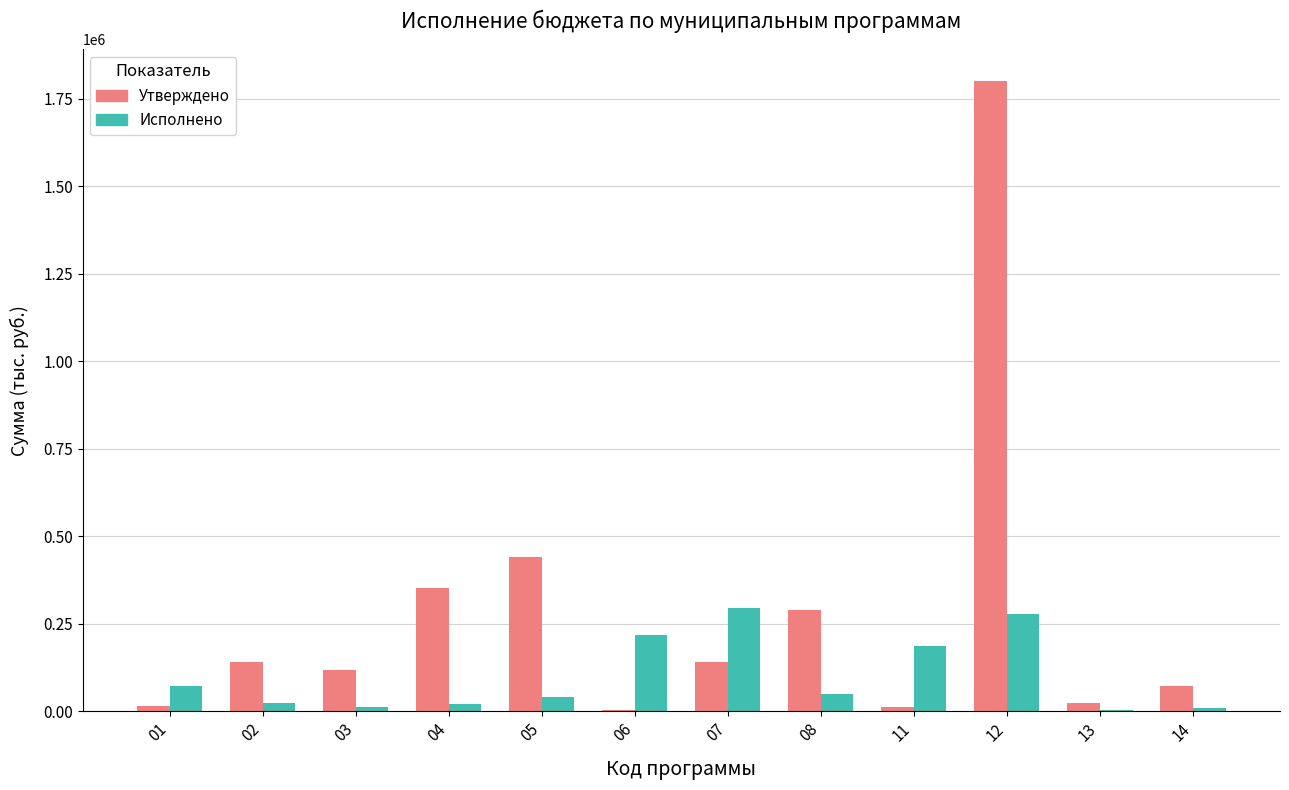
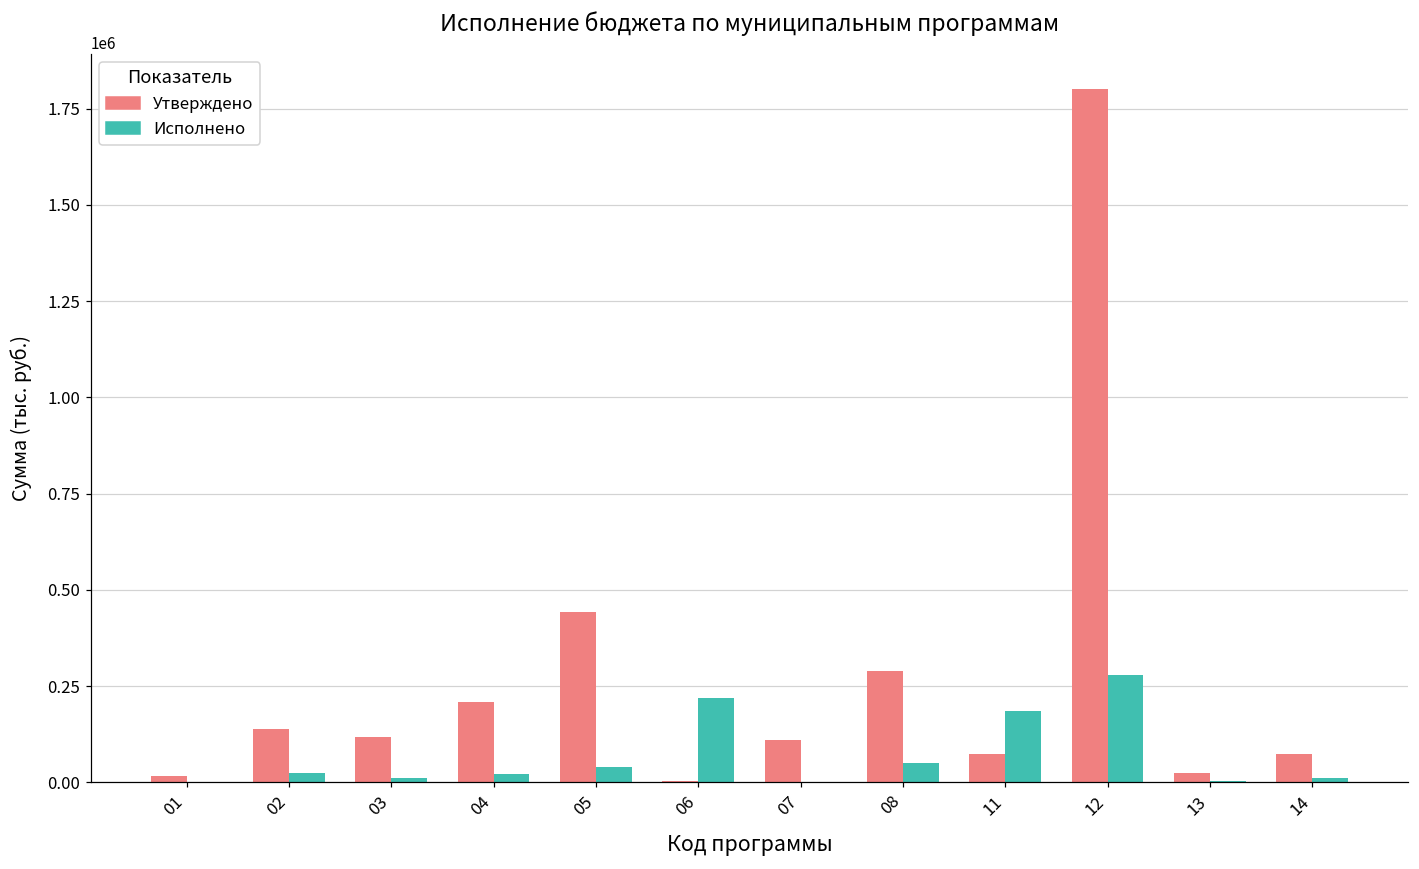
  {
    "Утверждено": {
      "01": 20000,
      "02": 140000,
      "03": 120000,
-     "04": 350000,
+     "04": 210000,
      "05": 440000,
-     "07": 140000,
+     "07": 110000,
      "08": 290000,
-     "11": 10000,
+     "11": 70000,
      "12": 1800000,
      "13": 20000,
      "14": 70000
    },
    "Исполнено": {
-     "01": 70000,
+     "01": 0,
      "02": 20000,
      "03": 10000,
      "04": 20000,
      "05": 40000,
      "06": 220000,
-     "07": 300000,
+     "07": 0,
      "08": 50000,
      "11": 190000,
      "12": 280000,
      "14": 10000
    }
  }
